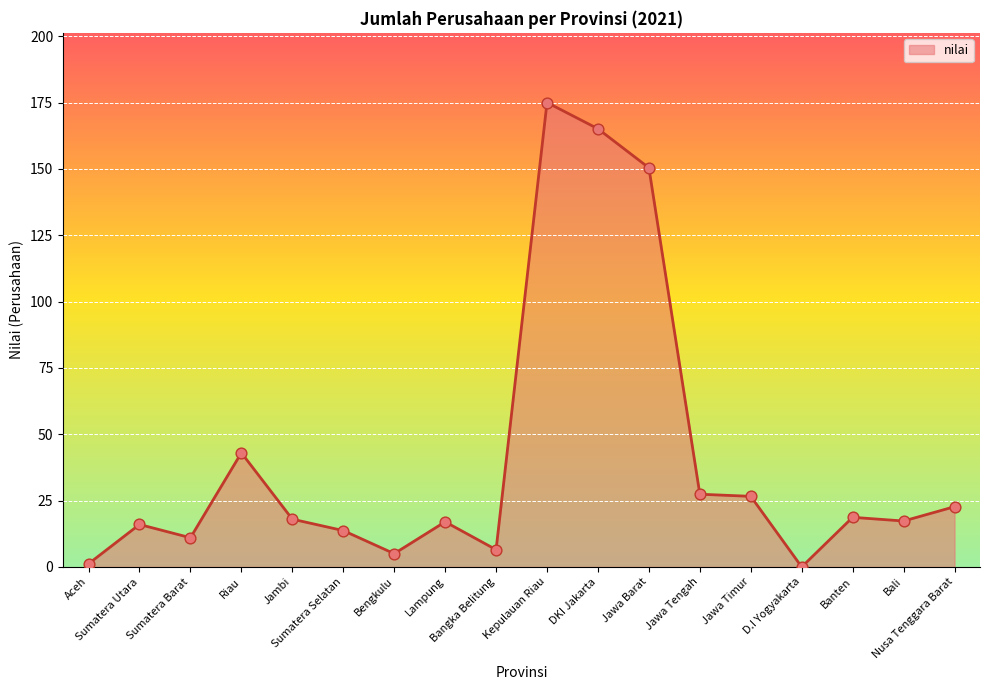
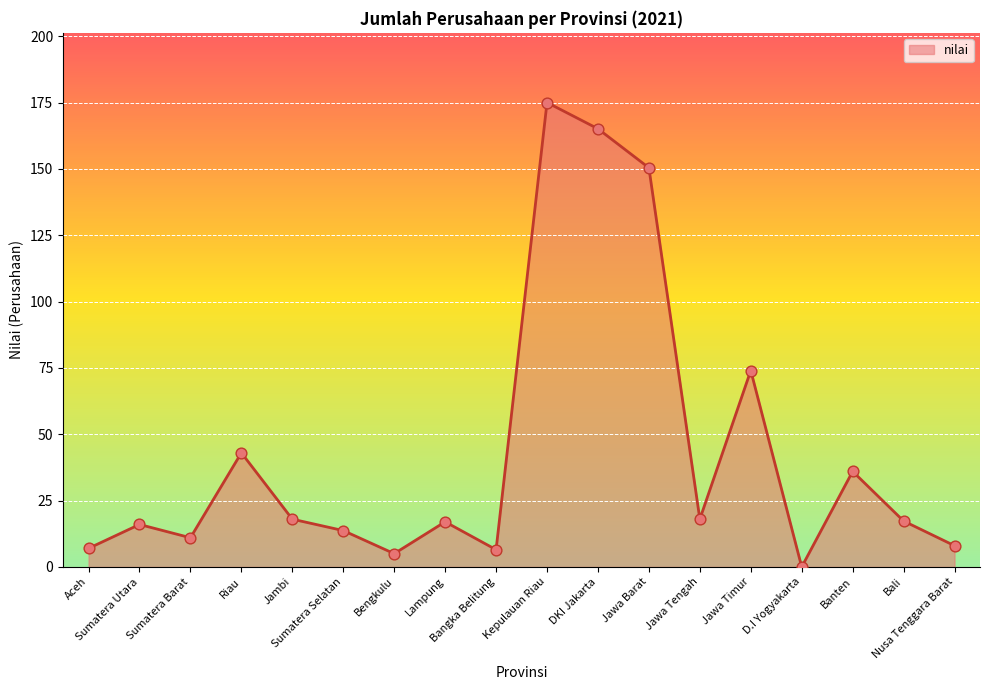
  {
-   "Aceh": 1,
+   "Aceh": 7,
    "Sumatera Utara": 16,
    "Sumatera Barat": 11,
    "Riau": 43,
    "Jambi": 18,
    "Sumatera Selatan": 14,
    "Bengkulu": 5,
    "Lampung": 17,
    "Bangka Belitung": 7,
    "Kepulauan Riau": 175,
    "DKI Jakarta": 165,
    "Jawa Barat": 150,
-   "Jawa Tengah": 27,
-   "Jawa Timur": 27,
+   "Jawa Tengah": 18,
+   "Jawa Timur": 74,
    "D.I Yogyakarta": 0,
-   "Banten": 19,
+   "Banten": 36,
    "Bali": 17,
-   "Nusa Tenggara Barat": 23
+   "Nusa Tenggara Barat": 8
  }
